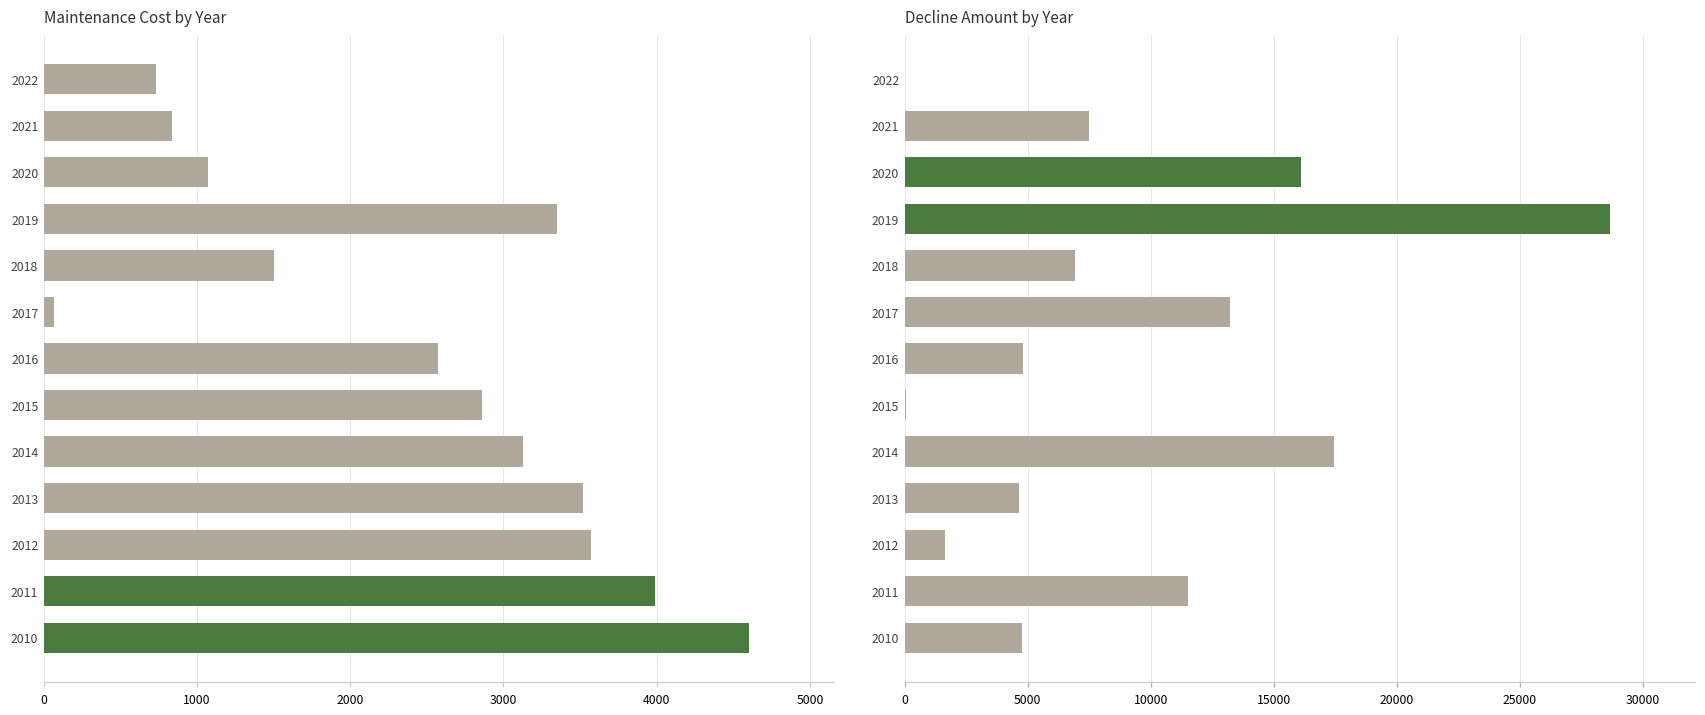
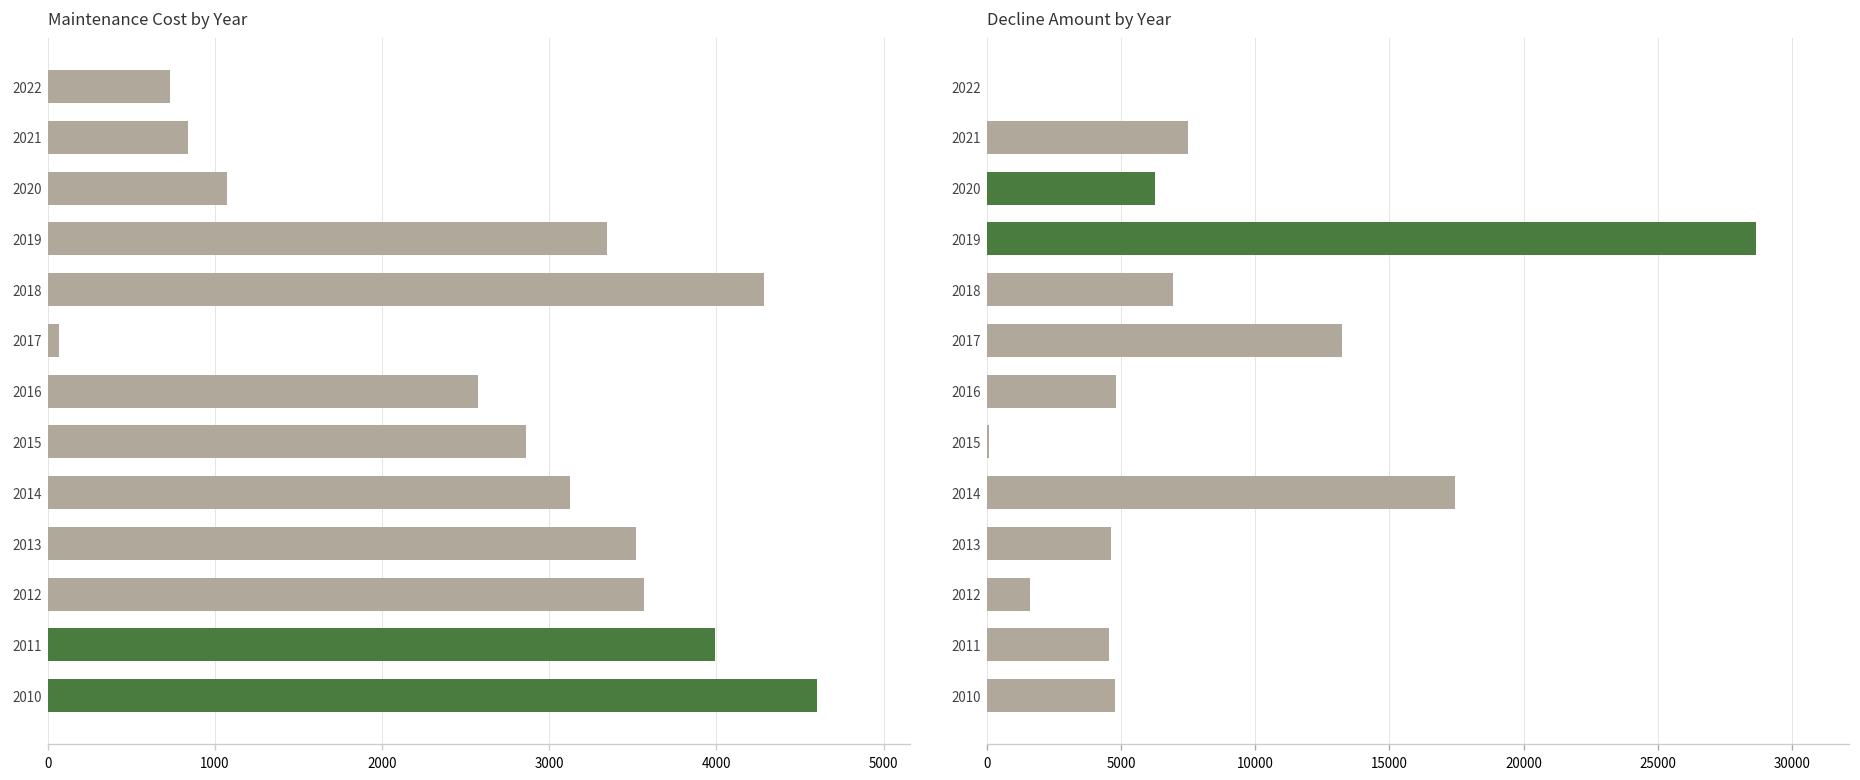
  {
    "Maintenance Cost by Year": {
      "2022": 730,
      "2021": 840,
      "2020": 1070,
      "2019": 3350,
-     "2018": 1500,
+     "2018": 4290,
      "2017": 70,
      "2016": 2580,
      "2015": 2860,
      "2014": 3130,
      "2013": 3520,
      "2012": 3570,
      "2011": 3990,
      "2010": 4600
    },
    "Decline Amount by Year": {
      "2022": 0,
      "2021": 7500,
-     "2020": 16100,
+     "2020": 6300,
      "2019": 28700,
      "2018": 6900,
      "2017": 13200,
      "2016": 4800,
      "2014": 17400,
      "2013": 4600,
      "2012": 1600,
-     "2011": 11500,
+     "2011": 4500,
      "2010": 4800
    }
  }
